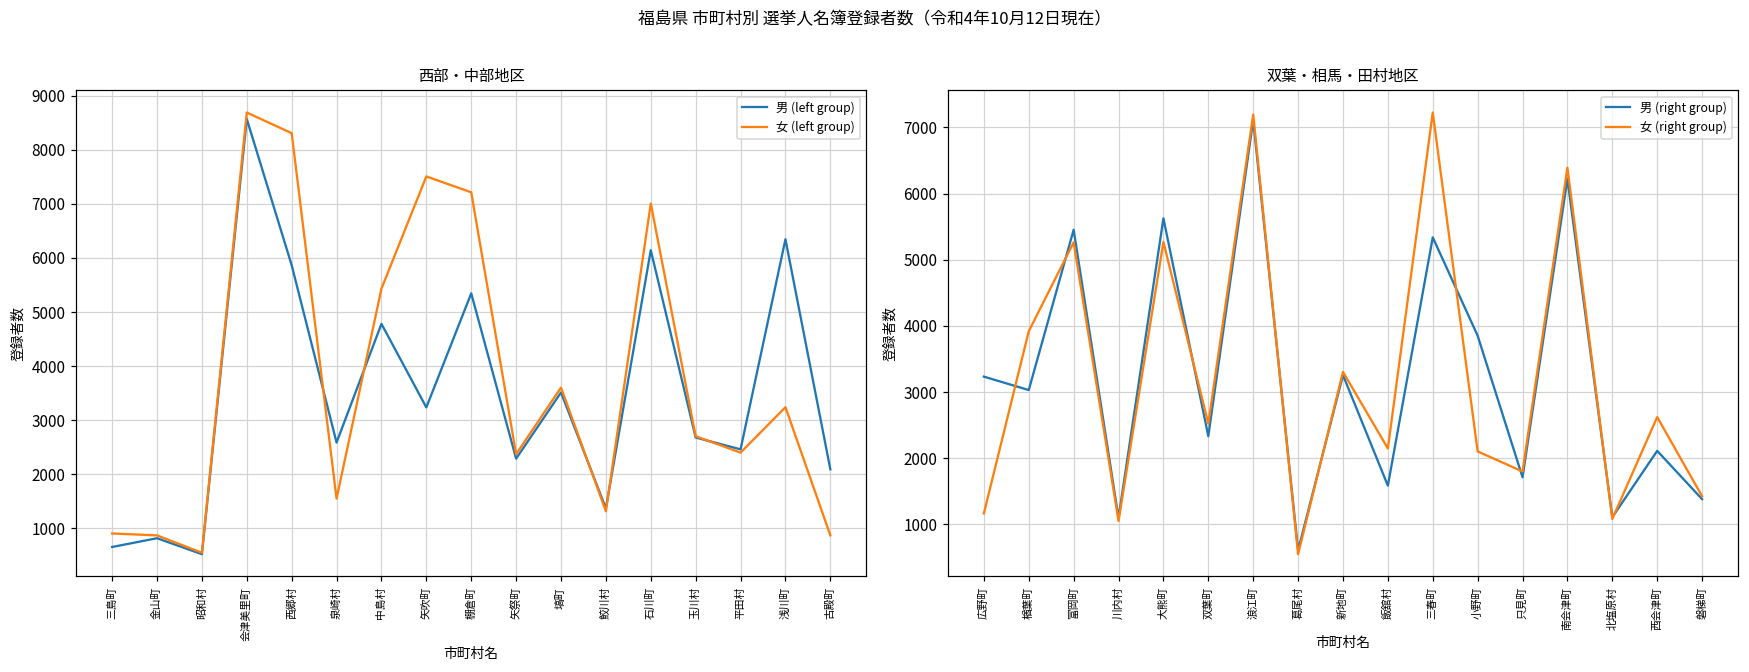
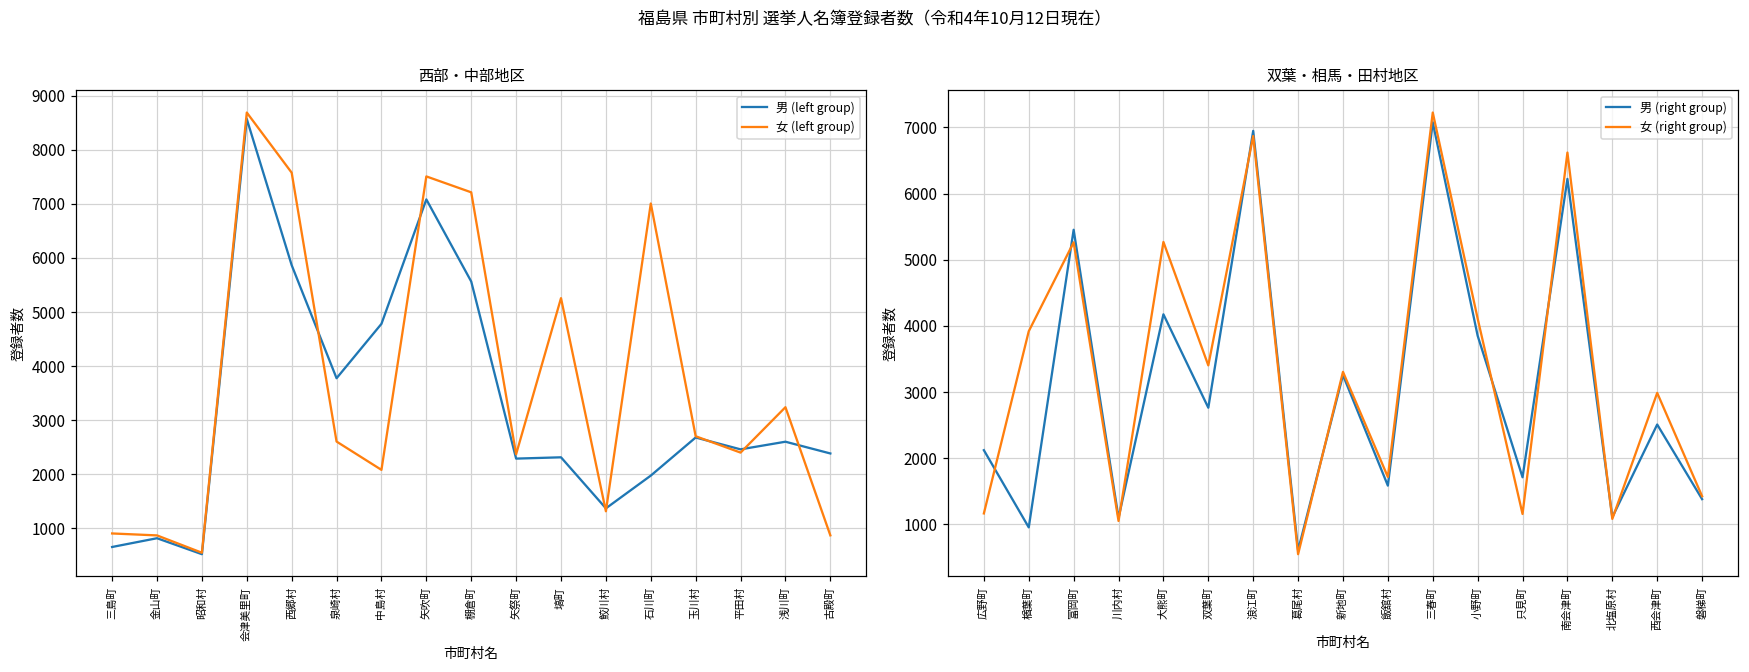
  {
    "西部・中部地区": {
      "男 (left group)": {
        "三島町": 700,
        "金山町": 800,
        "会津美里町": 8600,
        "西郷村": 5900,
-       "泉崎村": 2600,
+       "泉崎村": 3800,
        "中島村": 4800,
-       "矢吹町": 3200,
-       "棚倉町": 5300,
+       "矢吹町": 7100,
+       "棚倉町": 5600,
        "矢祭町": 2300,
-       "塙町": 3500,
+       "塙町": 2300,
        "鮫川村": 1400,
-       "石川町": 6100,
+       "石川町": 2000,
        "平田村": 2500,
-       "浅川町": 6300,
-       "古殿町": 2100
+       "浅川町": 2600,
+       "古殿町": 2400
      },
      "女 (left group)": {
        "三島町": 900,
        "金山町": 900,
        "会津美里町": 8700,
-       "西郷村": 8300,
-       "泉崎村": 1600,
-       "中島村": 5400,
+       "西郷村": 7600,
+       "泉崎村": 2600,
+       "中島村": 2100,
        "矢吹町": 7500,
        "棚倉町": 7200,
        "矢祭町": 2400,
-       "塙町": 3600,
+       "塙町": 5300,
        "鮫川村": 1300,
        "石川町": 7000,
        "平田村": 2400,
        "浅川町": 3200,
        "古殿町": 900
      }
    },
    "双葉・相馬・田村地区": {
      "男 (right group)": {
-       "広野町": 3200,
-       "楢葉町": 3000,
+       "広野町": 2100,
+       "楢葉町": 1000,
        "富岡町": 5500,
        "川内村": 1100,
-       "大熊町": 5600,
-       "双葉町": 2300,
-       "浪江町": 7100,
+       "大熊町": 4200,
+       "双葉町": 2800,
+       "浪江町": 6900,
        "葛尾村": 600,
        "新地町": 3300,
        "飯舘村": 1600,
-       "三春町": 5300,
+       "三春町": 7100,
        "小野町": 3900,
        "只見町": 1700,
        "南会津町": 6200,
-       "西会津町": 2100,
+       "西会津町": 2500,
        "磐梯町": 1400
      },
      "女 (right group)": {
        "広野町": 1200,
        "楢葉町": 3900,
        "富岡町": 5300,
        "川内村": 1100,
        "大熊町": 5300,
-       "双葉町": 2500,
-       "浪江町": 7200,
+       "双葉町": 3400,
+       "浪江町": 6900,
        "葛尾村": 500,
        "新地町": 3300,
-       "飯舘村": 2100,
+       "飯舘村": 1700,
        "三春町": 7200,
-       "小野町": 2100,
-       "只見町": 1800,
-       "南会津町": 6400,
-       "西会津町": 2600,
+       "小野町": 4100,
+       "只見町": 1200,
+       "南会津町": 6600,
+       "西会津町": 3000,
        "磐梯町": 1400
      }
    }
  }
